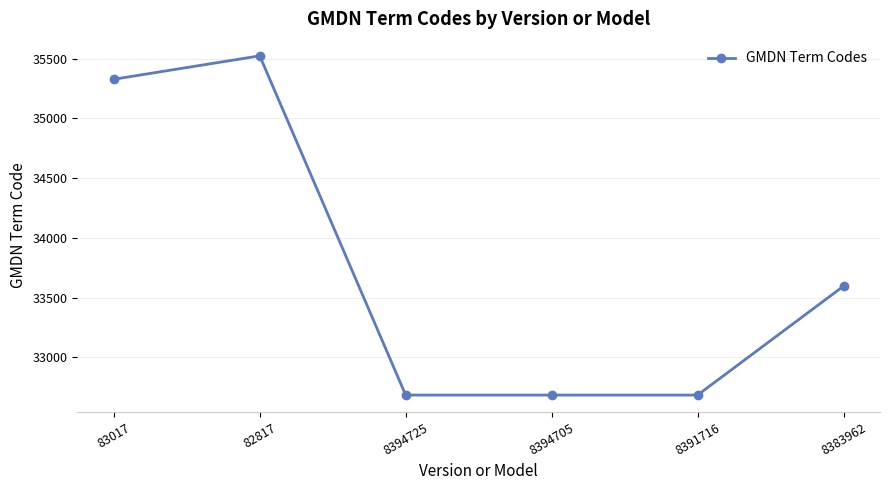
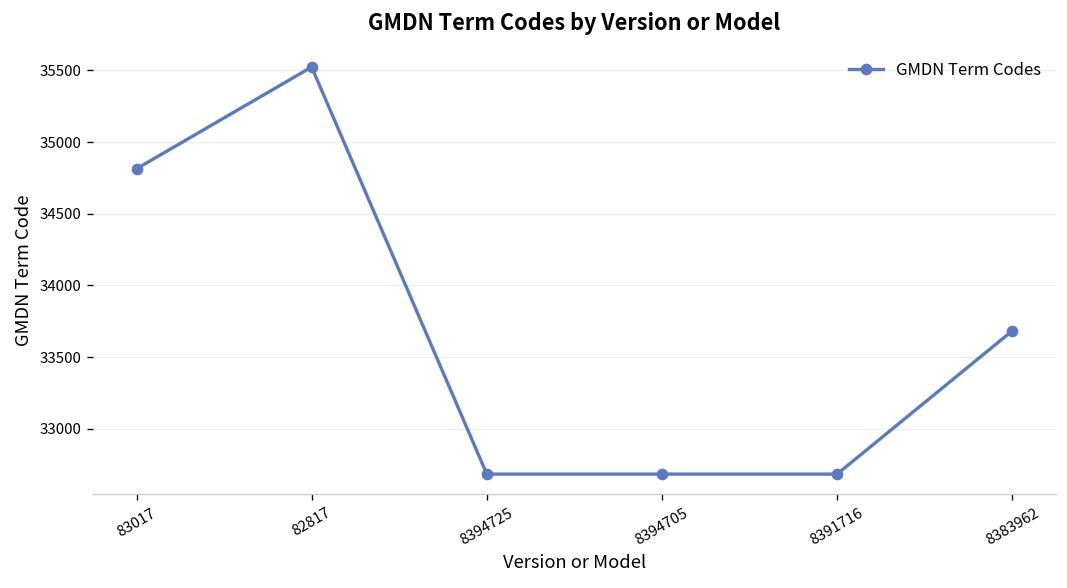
  {
-   "83017": 35330,
+   "83017": 34810,
    "82817": 35520,
    "8394725": 32680,
    "8394705": 32680,
    "8391716": 32680,
-   "8383962": 33600
+   "8383962": 33680
  }
